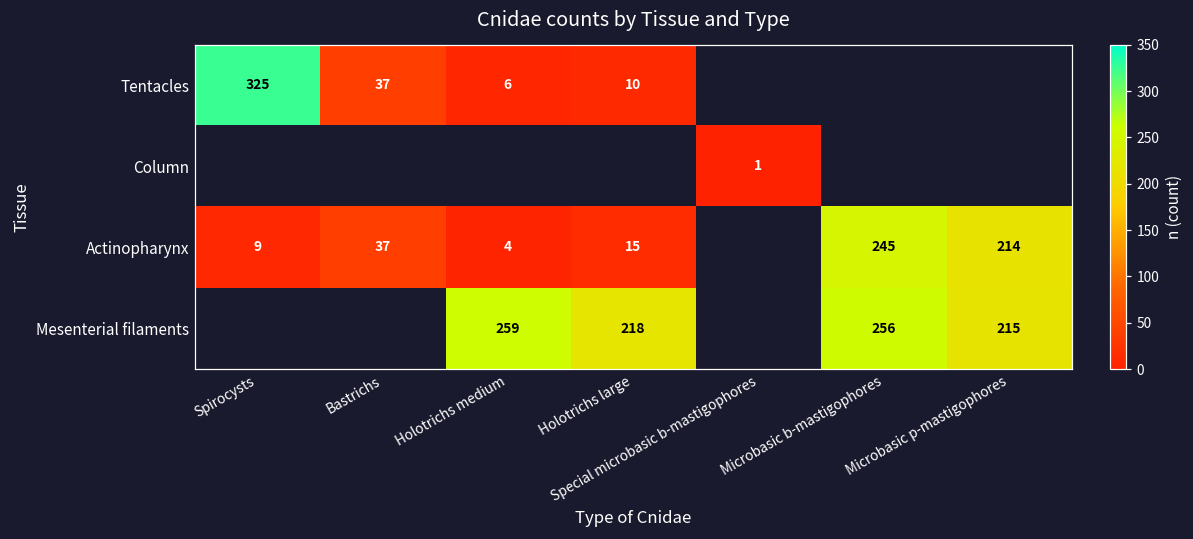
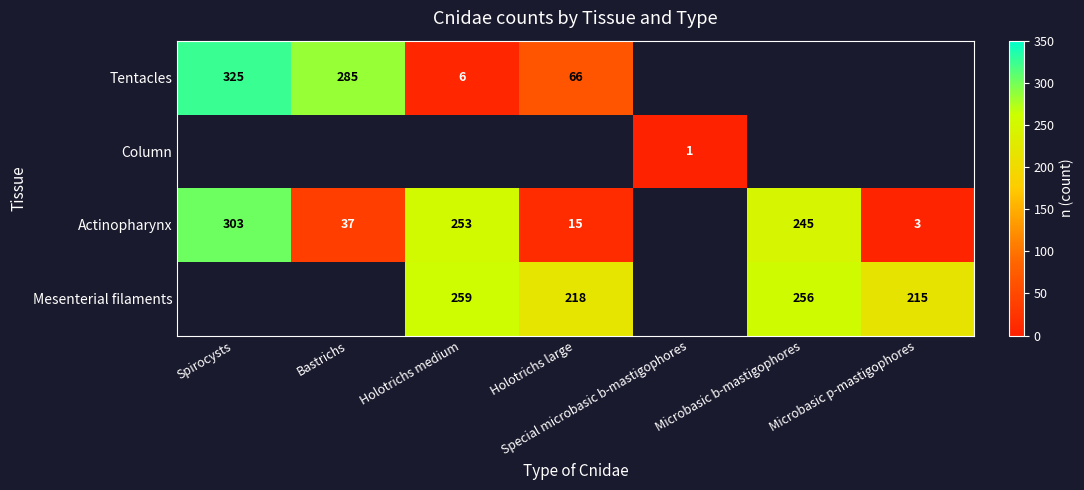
  {
    "Tentacles": {
      "Spirocysts": 325,
-     "Bastrichs": 37,
+     "Bastrichs": 285,
      "Holotrichs medium": 6,
-     "Holotrichs large": 10
+     "Holotrichs large": 66
    },
    "Column": {
      "Special microbasic b-mastigophores": 1
    },
    "Actinopharynx": {
-     "Spirocysts": 9,
+     "Spirocysts": 303,
      "Bastrichs": 37,
-     "Holotrichs medium": 4,
+     "Holotrichs medium": 253,
      "Holotrichs large": 15,
      "Microbasic b-mastigophores": 245,
-     "Microbasic p-mastigophores": 214
+     "Microbasic p-mastigophores": 3
    },
    "Mesenterial filaments": {
      "Holotrichs medium": 259,
      "Holotrichs large": 218,
      "Microbasic b-mastigophores": 256,
      "Microbasic p-mastigophores": 215
    }
  }
